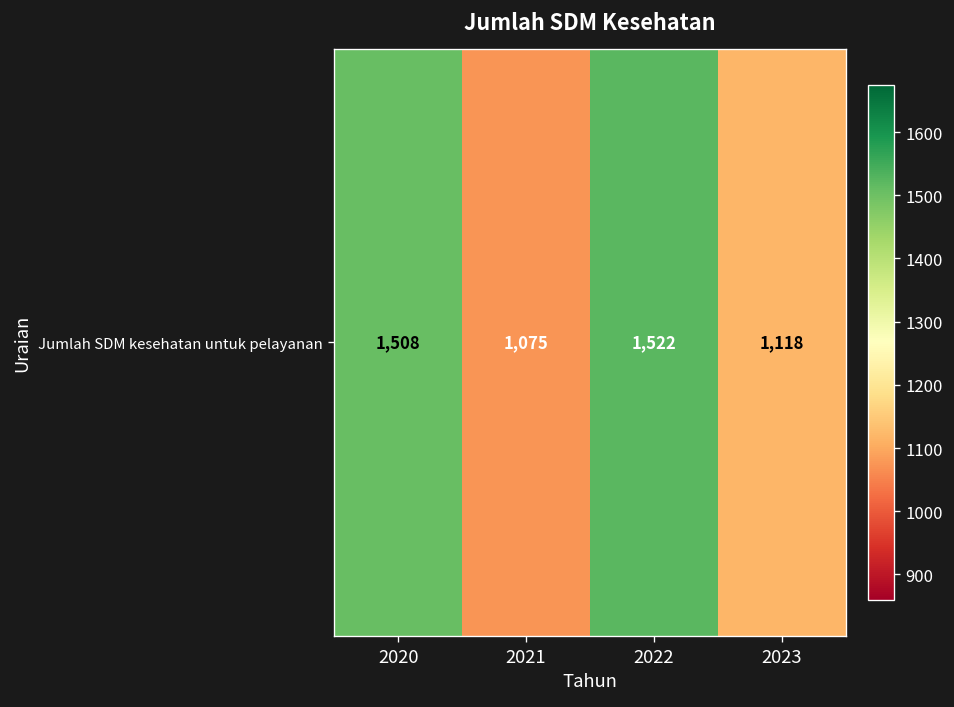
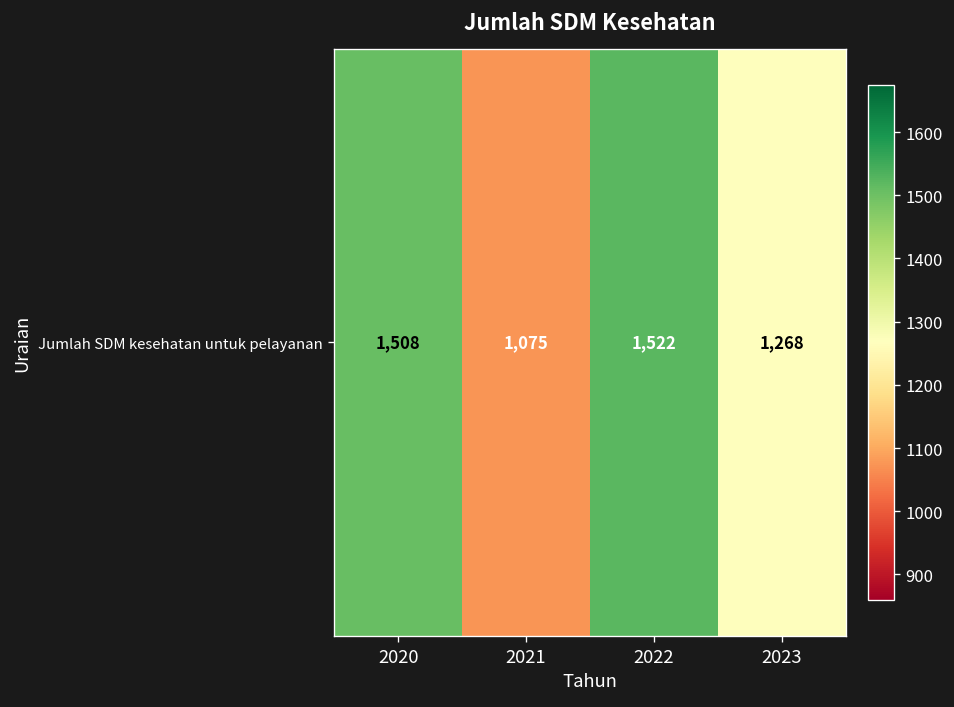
  {
    "Jumlah SDM kesehatan untuk pelayanan": {
      "2020": "1,508",
      "2021": "1,075",
      "2022": "1,522",
-     "2023": "1,118"
+     "2023": "1,268"
    }
  }
